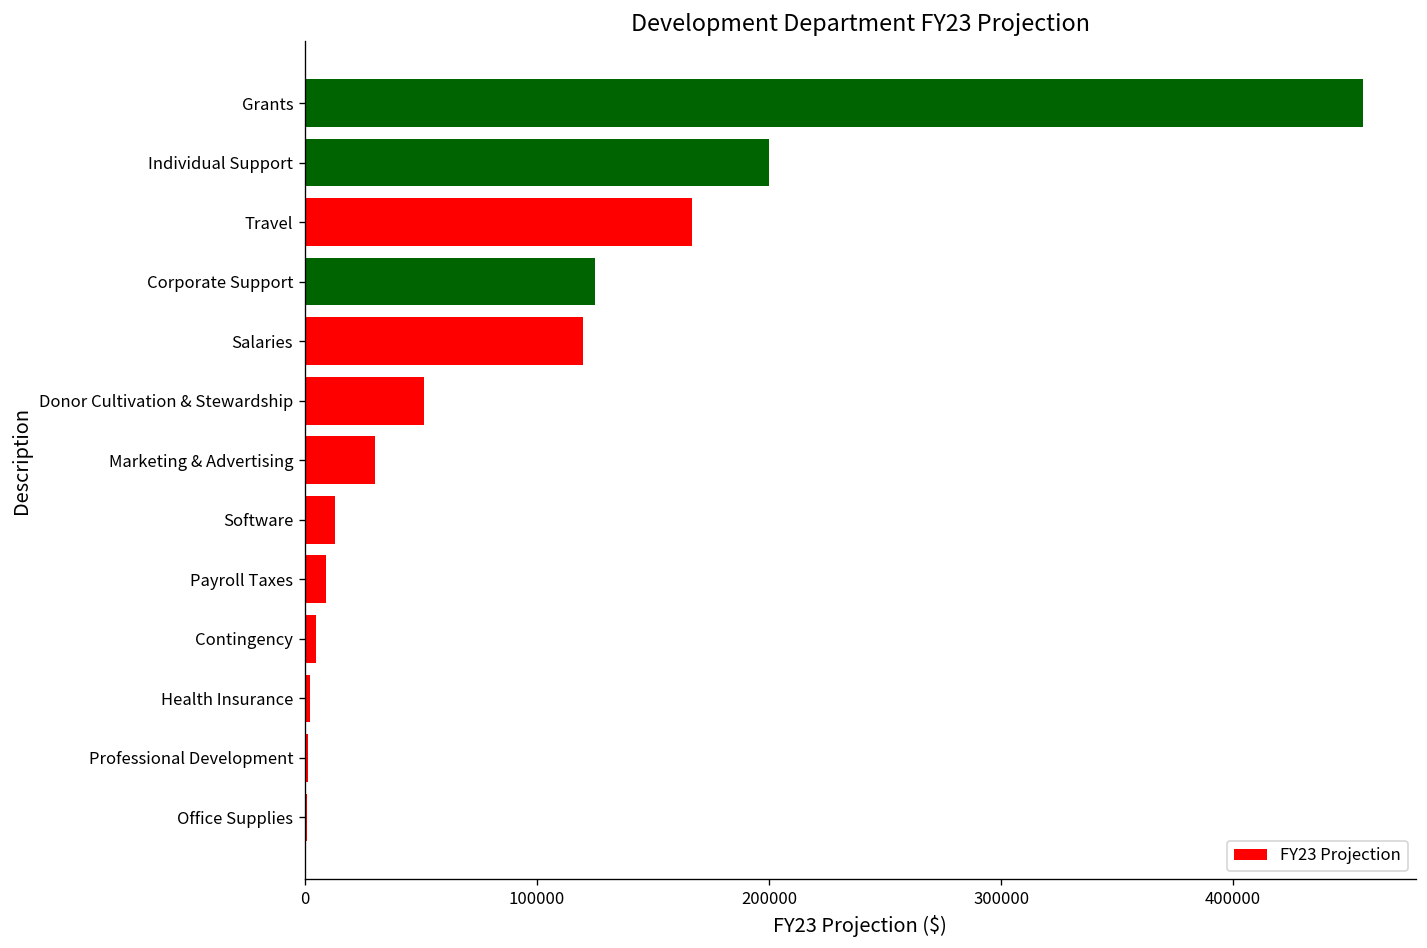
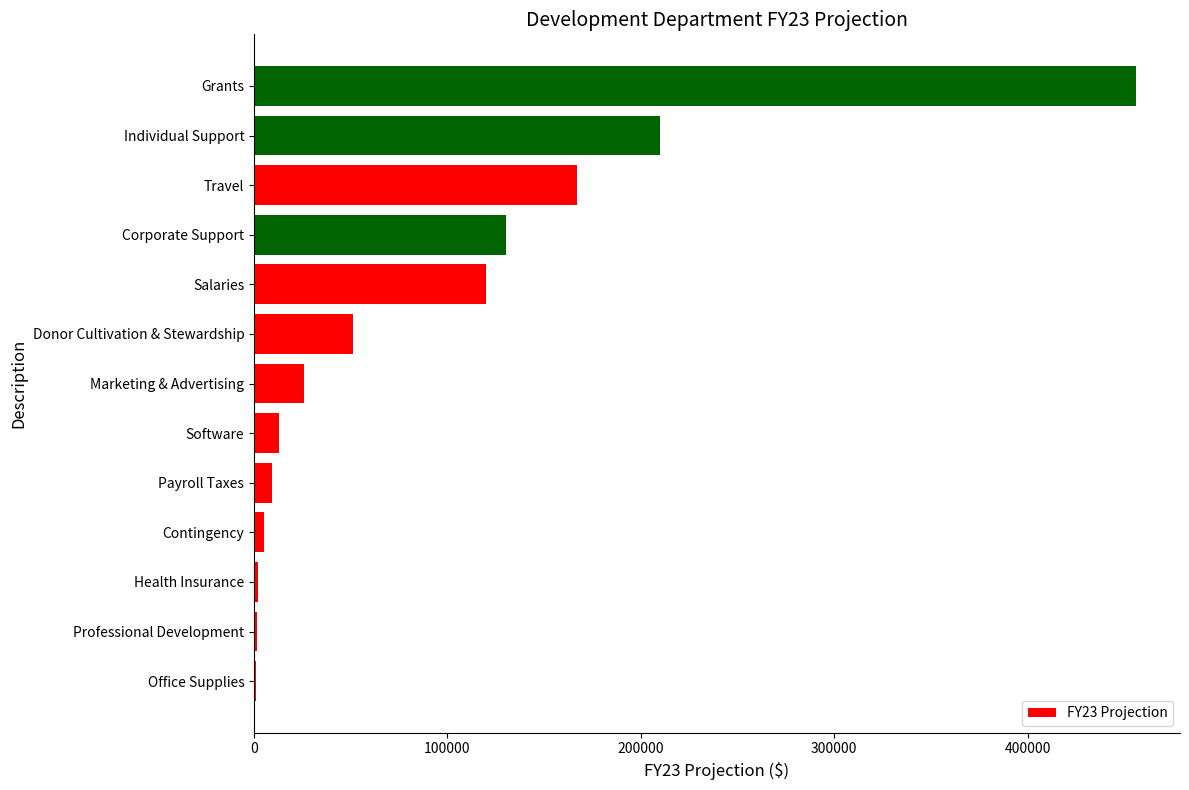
  {
    "Grants": 456000,
-   "Individual Support": 200000,
+   "Individual Support": 210000,
    "Travel": 167000,
-   "Corporate Support": 125000,
+   "Corporate Support": 130000,
    "Salaries": 120000,
    "Donor Cultivation & Stewardship": 51000,
-   "Marketing & Advertising": 30000,
+   "Marketing & Advertising": 26000,
    "Software": 13000,
    "Payroll Taxes": 9000,
    "Contingency": 5000,
    "Health Insurance": 2000,
    "Professional Development": 1000
  }
